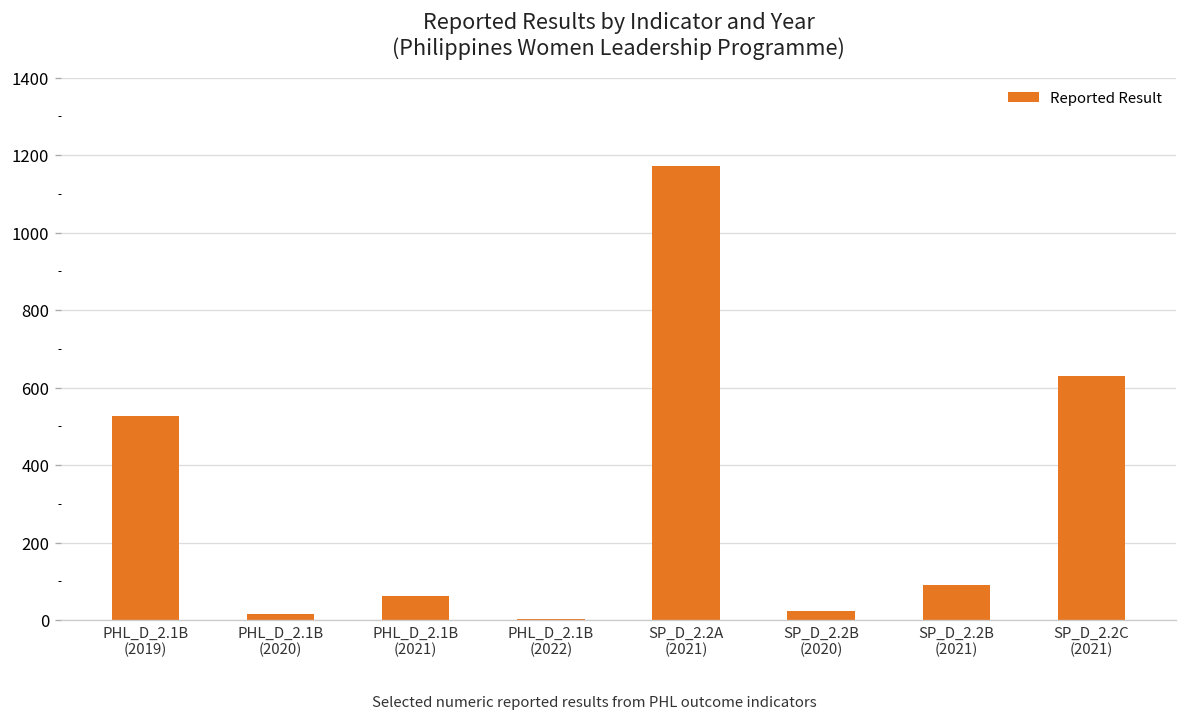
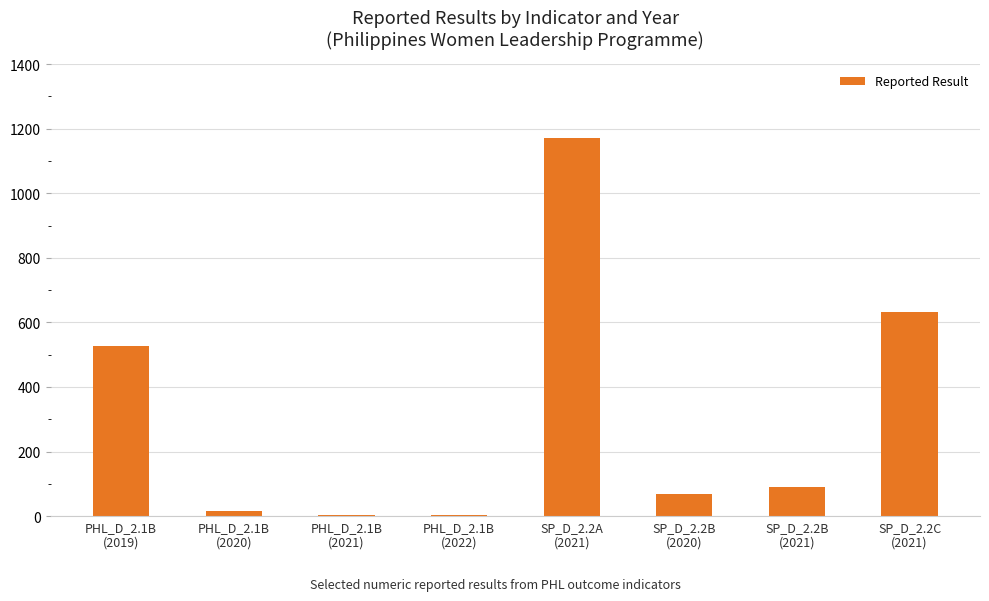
  {
    "PHL_D_2.1B (2019)": 530,
    "PHL_D_2.1B (2020)": 20,
-   "PHL_D_2.1B (2021)": 60,
+   "PHL_D_2.1B (2021)": 0,
    "SP_D_2.2A (2021)": 1170,
-   "SP_D_2.2B (2020)": 20,
+   "SP_D_2.2B (2020)": 70,
    "SP_D_2.2B (2021)": 90,
    "SP_D_2.2C (2021)": 630
  }
